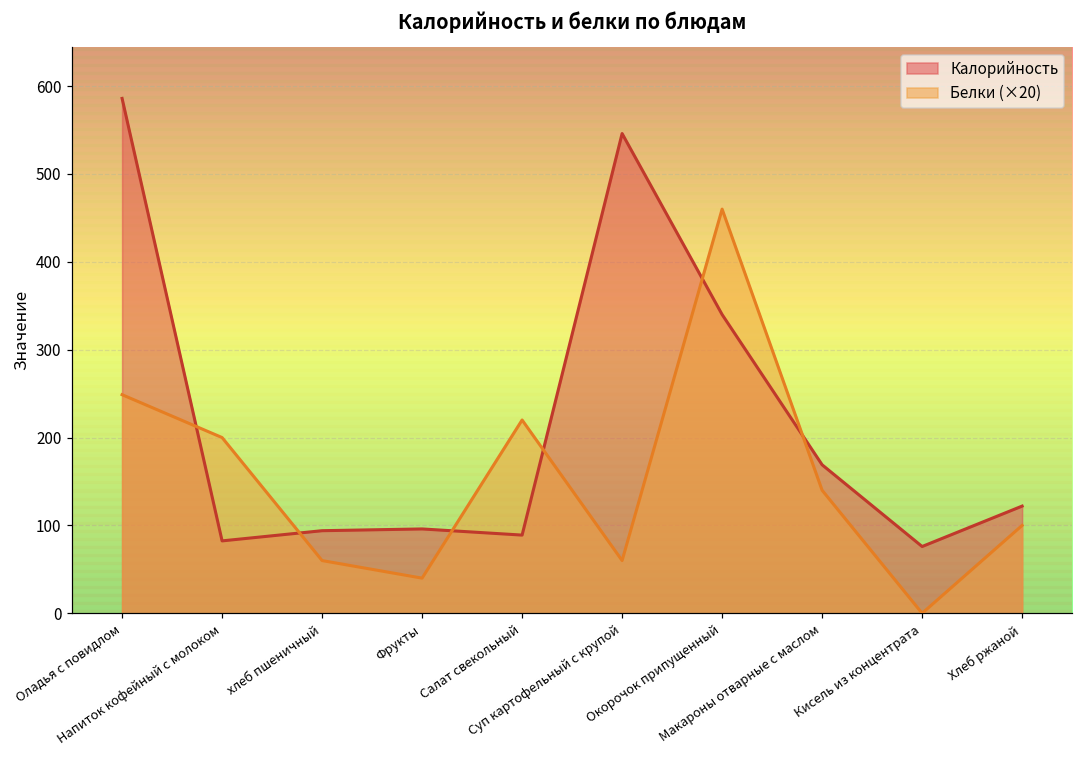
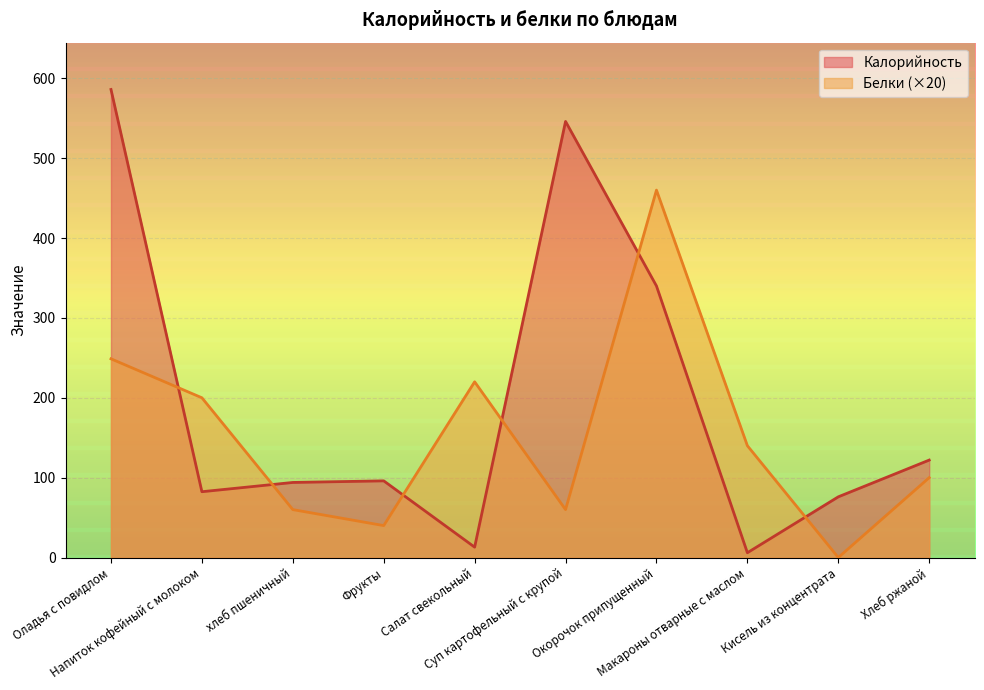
  {
    "Калорийность": {
      "Оладья с повидлом": 590,
      "Напиток кофейный с молоком": 80,
      "хлеб пшеничный": 90,
      "Фрукты": 100,
-     "Салат свекольный": 90,
+     "Салат свекольный": 10,
      "Суп картофельный с крупой": 550,
      "Окорочок припущенный": 340,
-     "Макароны отварные с маслом": 170,
+     "Макароны отварные с маслом": 10,
      "Кисель из концентрата": 80,
      "Хлеб ржаной": 120
    },
    "Белки (×20)": {
      "Оладья с повидлом": 250,
      "Напиток кофейный с молоком": 200,
      "хлеб пшеничный": 60,
      "Фрукты": 40,
      "Салат свекольный": 220,
      "Суп картофельный с крупой": 60,
      "Окорочок припущенный": 460,
      "Макароны отварные с маслом": 140,
      "Кисель из концентрата": 0,
      "Хлеб ржаной": 100
    }
  }
